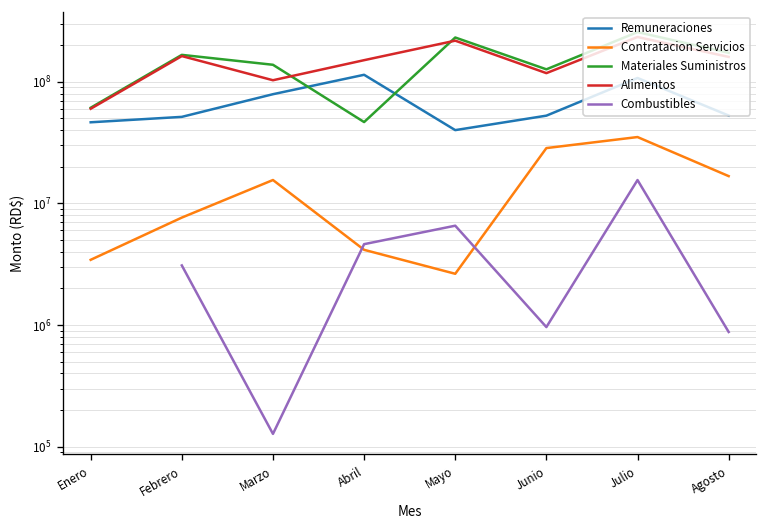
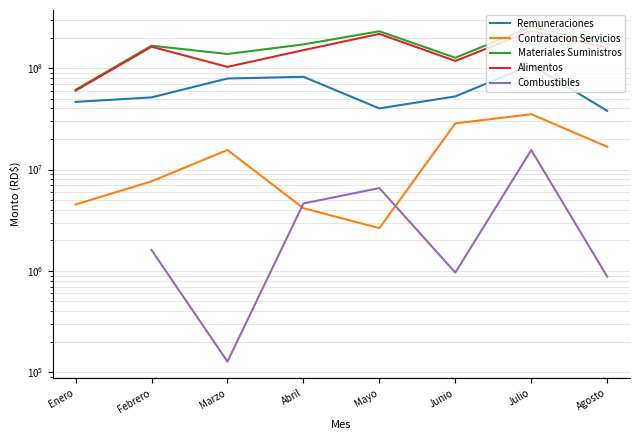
  {
    "Remuneraciones": {
      "Enero": 50000000,
      "Febrero": 50000000,
      "Marzo": 80000000,
-     "Abril": 110000000,
+     "Abril": 80000000,
      "Mayo": 40000000,
      "Junio": 50000000,
-     "Agosto": 50000000
+     "Agosto": 38000000
    },
    "Contratacion Servicios": {
-     "Enero": 3400000,
+     "Enero": 5000000,
      "Febrero": 8000000,
      "Marzo": 16000000,
      "Abril": 4200000,
      "Mayo": 2600000,
      "Junio": 28000000,
      "Julio": 35000000,
      "Agosto": 17000000
    },
    "Materiales Suministros": {
      "Marzo": 140000000,
-     "Abril": 50000000,
+     "Abril": 170000000,
      "Mayo": 230000000,
      "Junio": 130000000
    },
    "Alimentos": {
      "Marzo": 100000000,
      "Abril": 150000000,
      "Mayo": 220000000,
      "Junio": 120000000
    },
    "Combustibles": {
-     "Febrero": 3100000,
+     "Febrero": 1600000,
      "Marzo": 130000,
      "Abril": 5000000,
      "Mayo": 7000000,
      "Junio": 1000000,
      "Julio": 16000000,
      "Agosto": 900000
    }
  }
